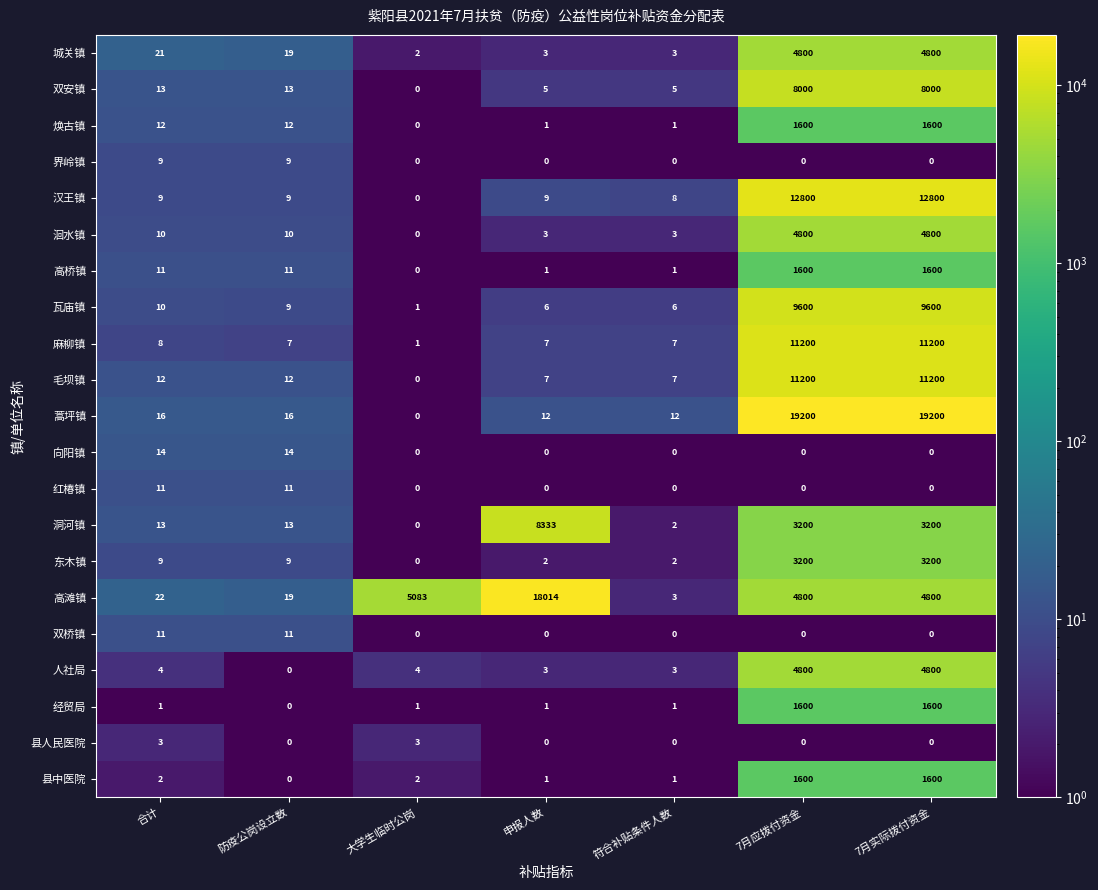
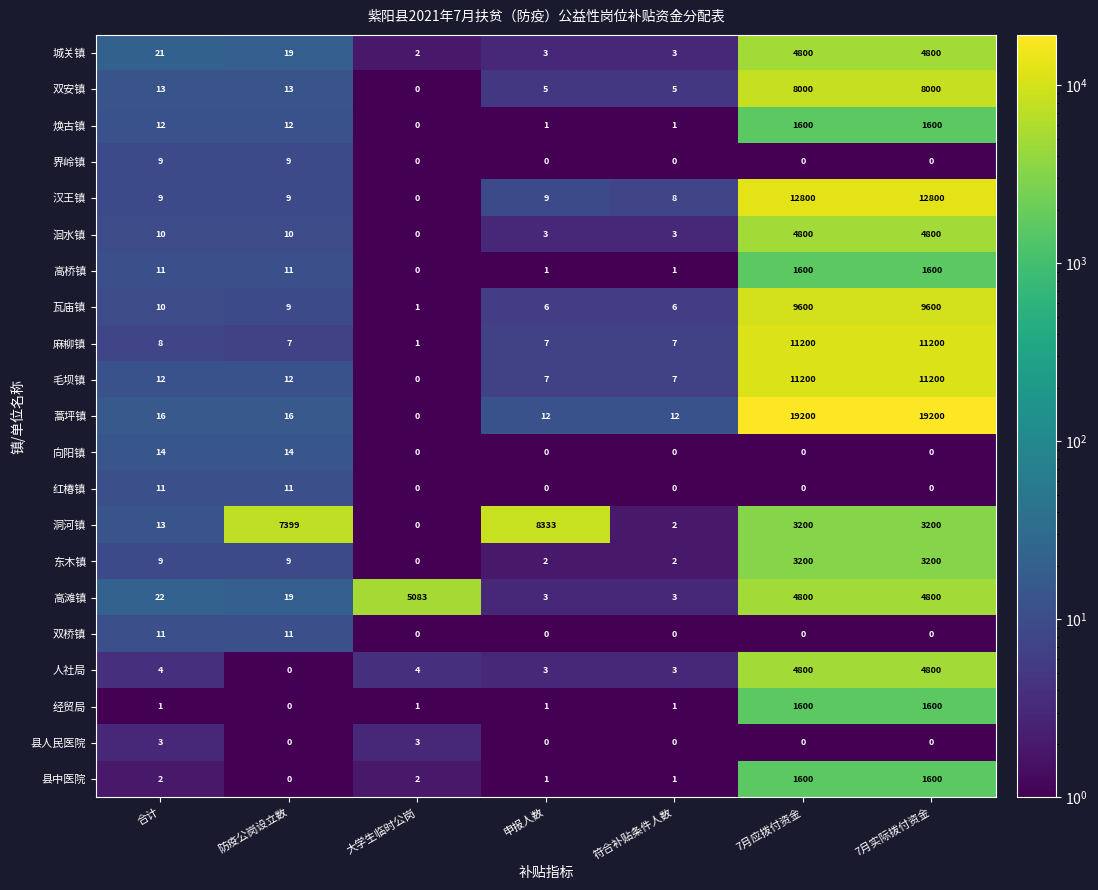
  {
    "城关镇": {
      "合计": 21,
      "防疫公岗设立数": 19,
      "大学生临时公岗": 2,
      "申报人数": 3,
      "符合补贴条件人数": 3,
      "7月应拨付资金": 4800,
      "7月实际拨付资金": 4800
    },
    "双安镇": {
      "合计": 13,
      "防疫公岗设立数": 13,
      "大学生临时公岗": 0,
      "申报人数": 5,
      "符合补贴条件人数": 5,
      "7月应拨付资金": 8000,
      "7月实际拨付资金": 8000
    },
    "焕古镇": {
      "合计": 12,
      "防疫公岗设立数": 12,
      "大学生临时公岗": 0,
      "申报人数": 1,
      "符合补贴条件人数": 1,
      "7月应拨付资金": 1600,
      "7月实际拨付资金": 1600
    },
    "界岭镇": {
      "合计": 9,
      "防疫公岗设立数": 9,
      "大学生临时公岗": 0,
      "申报人数": 0,
      "符合补贴条件人数": 0,
      "7月应拨付资金": 0,
      "7月实际拨付资金": 0
    },
    "汉王镇": {
      "合计": 9,
      "防疫公岗设立数": 9,
      "大学生临时公岗": 0,
      "申报人数": 9,
      "符合补贴条件人数": 8,
      "7月应拨付资金": 12800,
      "7月实际拨付资金": 12800
    },
    "洄水镇": {
      "合计": 10,
      "防疫公岗设立数": 10,
      "大学生临时公岗": 0,
      "申报人数": 3,
      "符合补贴条件人数": 3,
      "7月应拨付资金": 4800,
      "7月实际拨付资金": 4800
    },
    "高桥镇": {
      "合计": 11,
      "防疫公岗设立数": 11,
      "大学生临时公岗": 0,
      "申报人数": 1,
      "符合补贴条件人数": 1,
      "7月应拨付资金": 1600,
      "7月实际拨付资金": 1600
    },
    "瓦庙镇": {
      "合计": 10,
      "防疫公岗设立数": 9,
      "大学生临时公岗": 1,
      "申报人数": 6,
      "符合补贴条件人数": 6,
      "7月应拨付资金": 9600,
      "7月实际拨付资金": 9600
    },
    "麻柳镇": {
      "合计": 8,
      "防疫公岗设立数": 7,
      "大学生临时公岗": 1,
      "申报人数": 7,
      "符合补贴条件人数": 7,
      "7月应拨付资金": 11200,
      "7月实际拨付资金": 11200
    },
    "毛坝镇": {
      "合计": 12,
      "防疫公岗设立数": 12,
      "大学生临时公岗": 0,
      "申报人数": 7,
      "符合补贴条件人数": 7,
      "7月应拨付资金": 11200,
      "7月实际拨付资金": 11200
    },
    "蒿坪镇": {
      "合计": 16,
      "防疫公岗设立数": 16,
      "大学生临时公岗": 0,
      "申报人数": 12,
      "符合补贴条件人数": 12,
      "7月应拨付资金": 19200,
      "7月实际拨付资金": 19200
    },
    "向阳镇": {
      "合计": 14,
      "防疫公岗设立数": 14,
      "大学生临时公岗": 0,
      "申报人数": 0,
      "符合补贴条件人数": 0,
      "7月应拨付资金": 0,
      "7月实际拨付资金": 0
    },
    "红椿镇": {
      "合计": 11,
      "防疫公岗设立数": 11,
      "大学生临时公岗": 0,
      "申报人数": 0,
      "符合补贴条件人数": 0,
      "7月应拨付资金": 0,
      "7月实际拨付资金": 0
    },
    "洞河镇": {
      "合计": 13,
-     "防疫公岗设立数": 13,
+     "防疫公岗设立数": 7399,
      "大学生临时公岗": 0,
      "申报人数": 8333,
      "符合补贴条件人数": 2,
      "7月应拨付资金": 3200,
      "7月实际拨付资金": 3200
    },
    "东木镇": {
      "合计": 9,
      "防疫公岗设立数": 9,
      "大学生临时公岗": 0,
      "申报人数": 2,
      "符合补贴条件人数": 2,
      "7月应拨付资金": 3200,
      "7月实际拨付资金": 3200
    },
    "高滩镇": {
      "合计": 22,
      "防疫公岗设立数": 19,
      "大学生临时公岗": 5083,
-     "申报人数": 18014,
+     "申报人数": 3,
      "符合补贴条件人数": 3,
      "7月应拨付资金": 4800,
      "7月实际拨付资金": 4800
    },
    "双桥镇": {
      "合计": 11,
      "防疫公岗设立数": 11,
      "大学生临时公岗": 0,
      "申报人数": 0,
      "符合补贴条件人数": 0,
      "7月应拨付资金": 0,
      "7月实际拨付资金": 0
    },
    "人社局": {
      "合计": 4,
      "防疫公岗设立数": 0,
      "大学生临时公岗": 4,
      "申报人数": 3,
      "符合补贴条件人数": 3,
      "7月应拨付资金": 4800,
      "7月实际拨付资金": 4800
    },
    "经贸局": {
      "合计": 1,
      "防疫公岗设立数": 0,
      "大学生临时公岗": 1,
      "申报人数": 1,
      "符合补贴条件人数": 1,
      "7月应拨付资金": 1600,
      "7月实际拨付资金": 1600
    },
    "县人民医院": {
      "合计": 3,
      "防疫公岗设立数": 0,
      "大学生临时公岗": 3,
      "申报人数": 0,
      "符合补贴条件人数": 0,
      "7月应拨付资金": 0,
      "7月实际拨付资金": 0
    },
    "县中医院": {
      "合计": 2,
      "防疫公岗设立数": 0,
      "大学生临时公岗": 2,
      "申报人数": 1,
      "符合补贴条件人数": 1,
      "7月应拨付资金": 1600,
      "7月实际拨付资金": 1600
    }
  }
